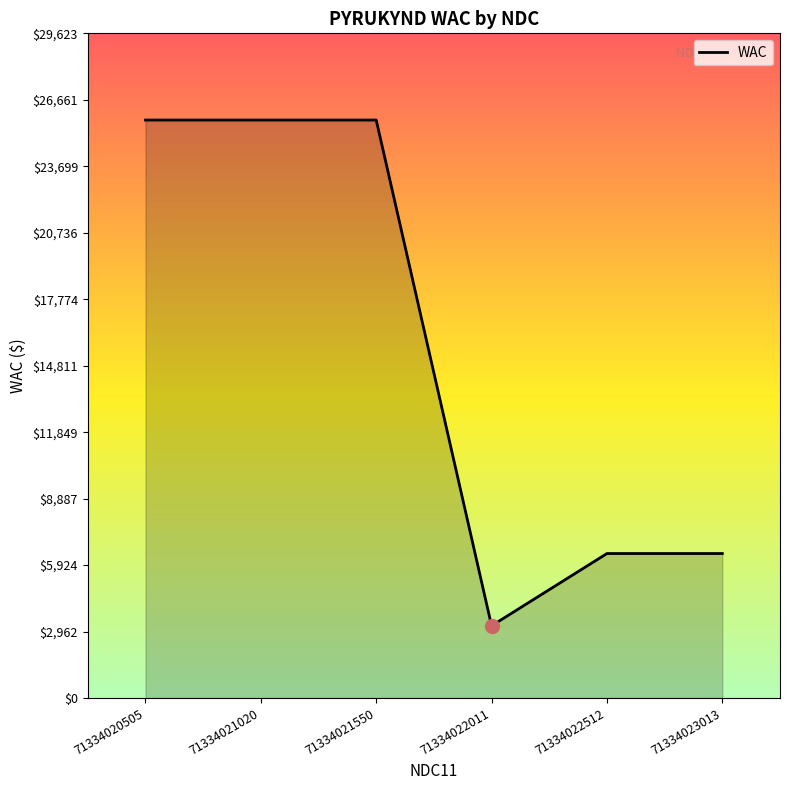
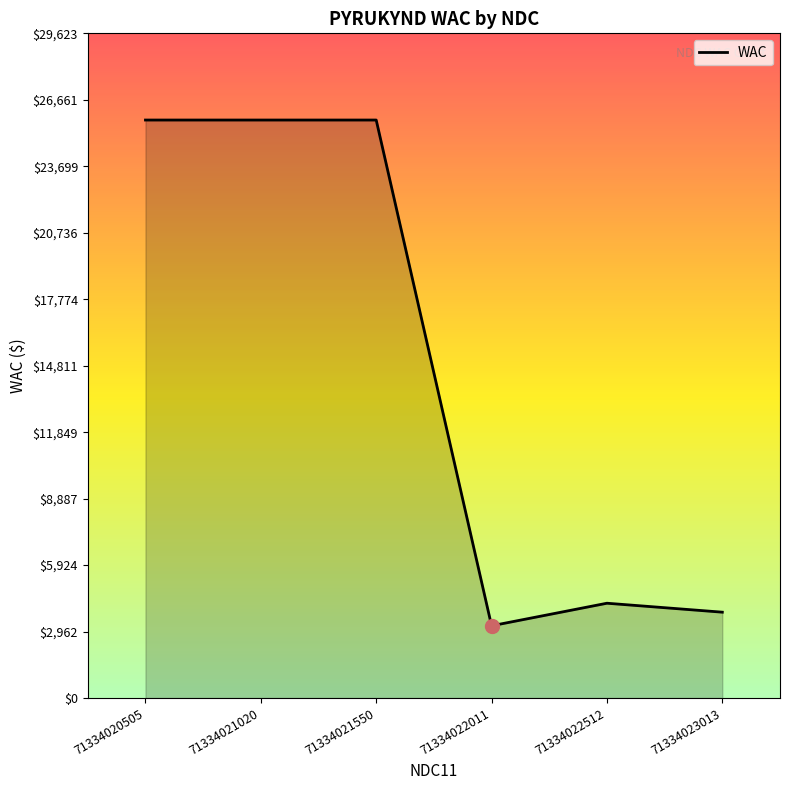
  {
    "WAC": {
      "71334020505": "$25,800",
      "71334021020": "$25,800",
      "71334021550": "$25,800",
-     "71334022512": "$6,400",
-     "71334023013": "$6,400"
+     "71334022512": "$4,200",
+     "71334023013": "$3,800"
    }
  }
